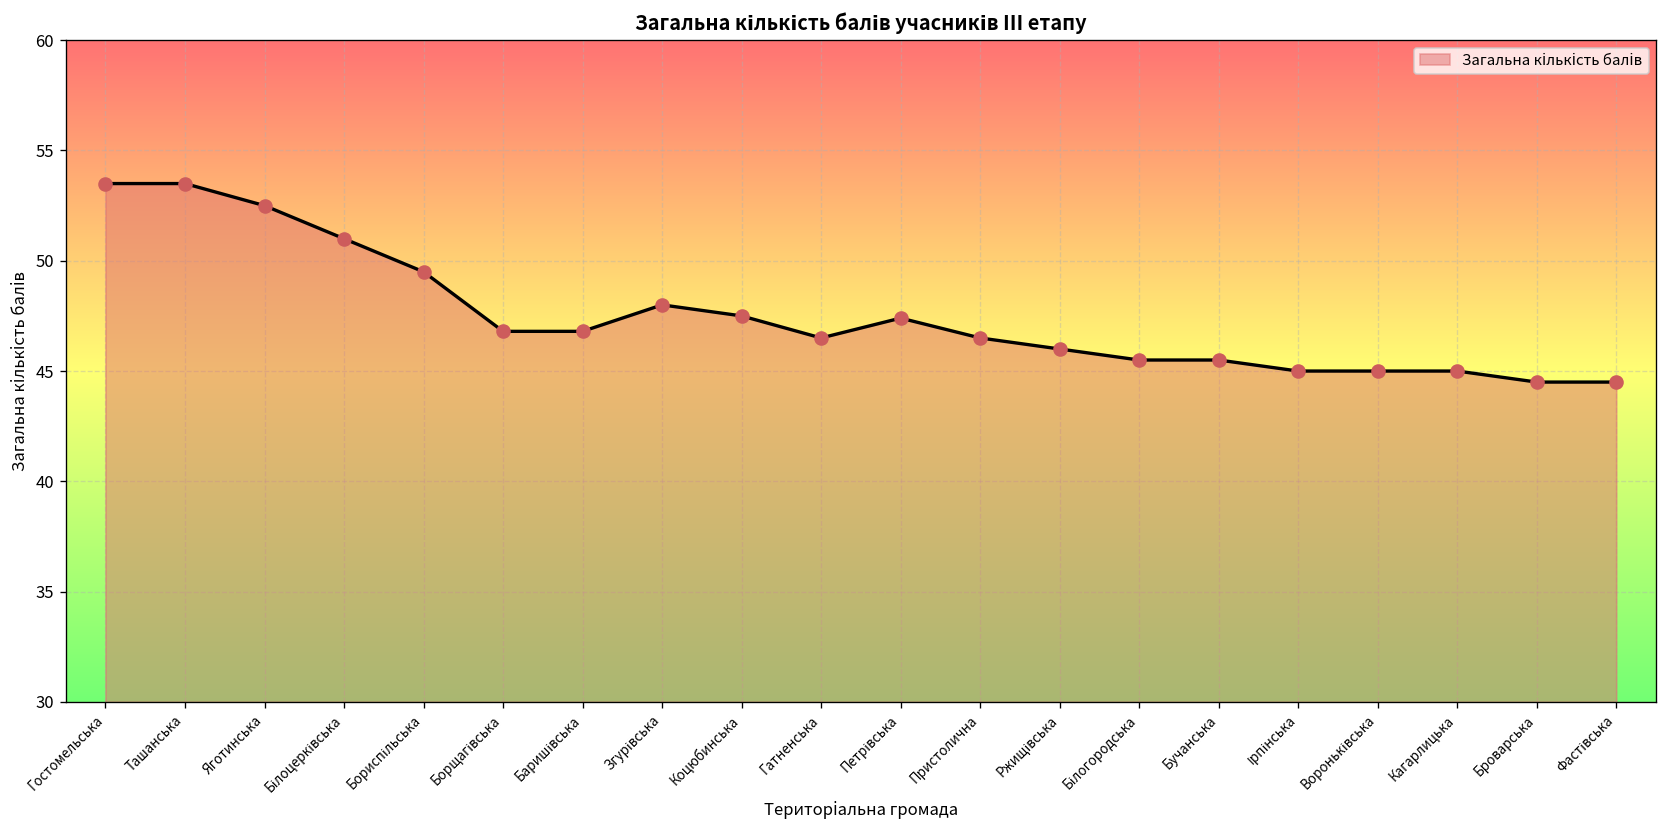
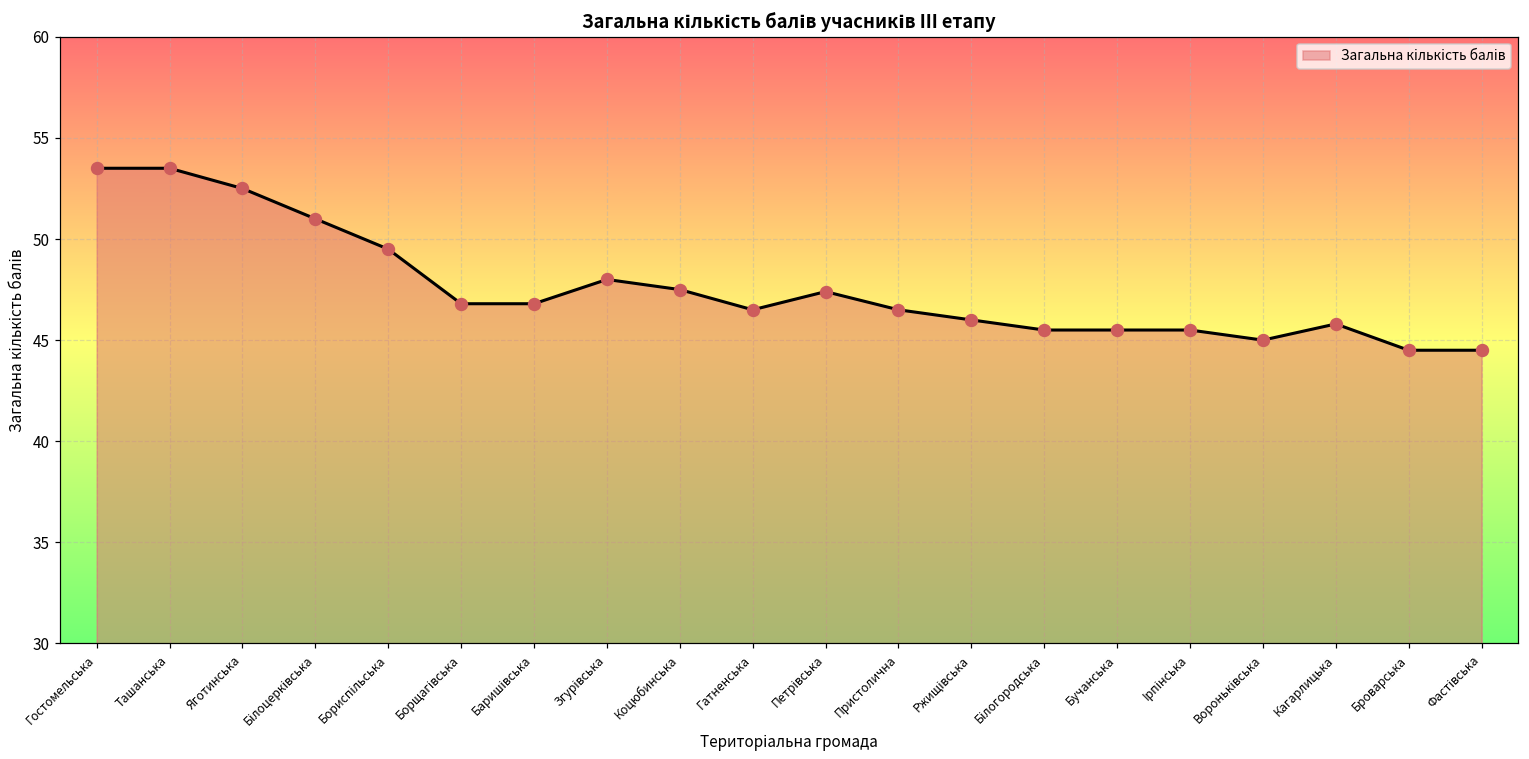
  {
    "Гостомельська": 53.5,
    "Ташанська": 53.5,
    "Яготинська": 52.5,
    "Білоцерківська": 51.0,
    "Бориспільська": 49.5,
    "Борщагівська": 46.8,
    "Баришівська": 46.8,
    "Згурівська": 48.0,
    "Коцюбинська": 47.5,
    "Гатненська": 46.5,
    "Петрівська": 47.4,
    "Пристолична": 46.5,
    "Ржищівська": 46.0,
    "Білогородська": 45.5,
    "Бучанська": 45.5,
-   "Ірпінська": 45.0,
+   "Ірпінська": 45.5,
    "Вороньківська": 45.0,
-   "Кагарлицька": 45.0,
+   "Кагарлицька": 45.8,
    "Броварська": 44.5,
    "Фастівська": 44.5
  }
